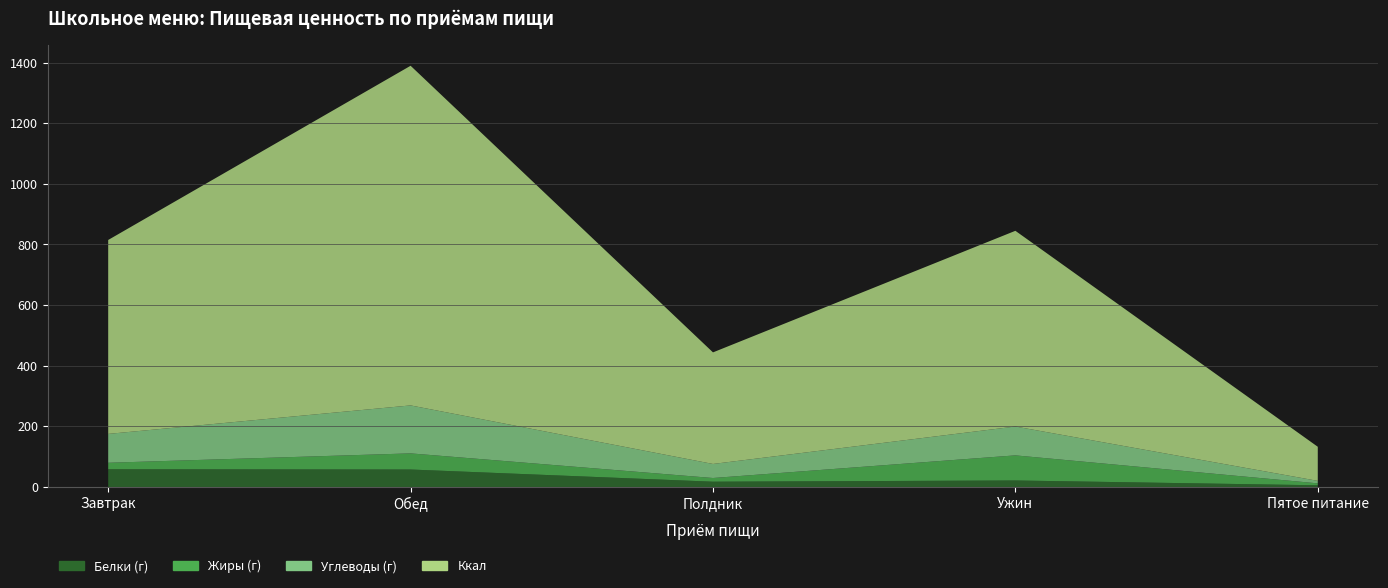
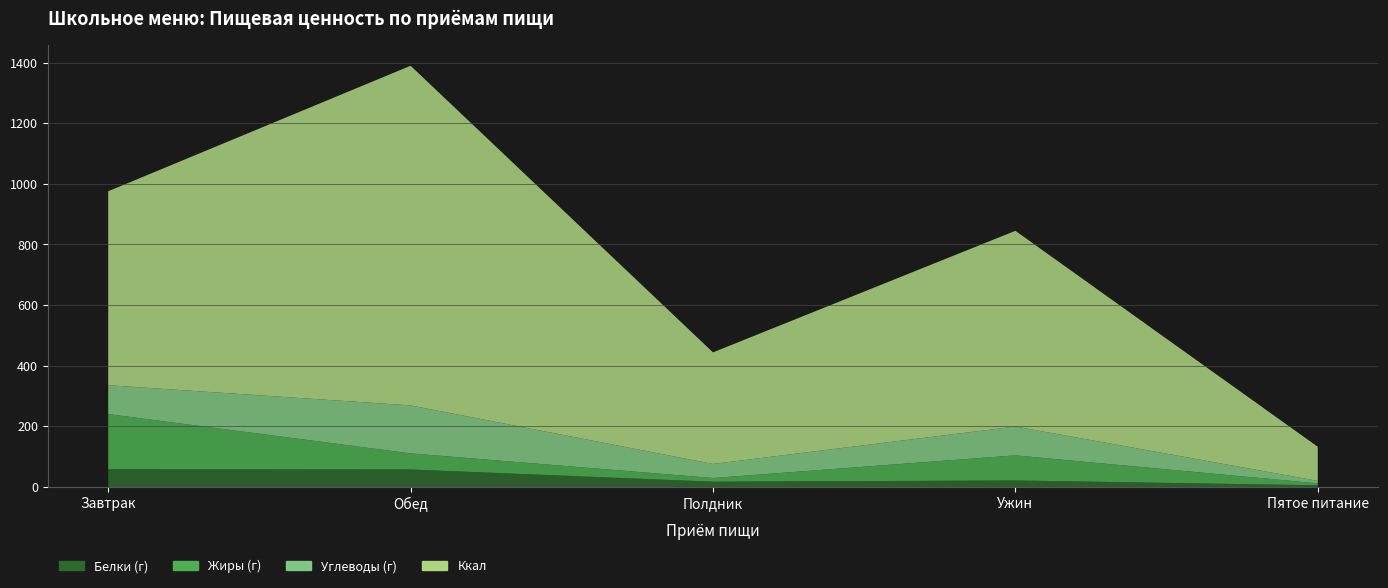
  {
    "Белки (г)": {
      "Завтрак": 60,
      "Обед": 60,
      "Полдник": 20,
      "Ужин": 20
    },
    "Жиры (г)": {
-     "Завтрак": 20,
+     "Завтрак": 180,
      "Обед": 50,
      "Полдник": 10,
      "Ужин": 80
    }
  }
